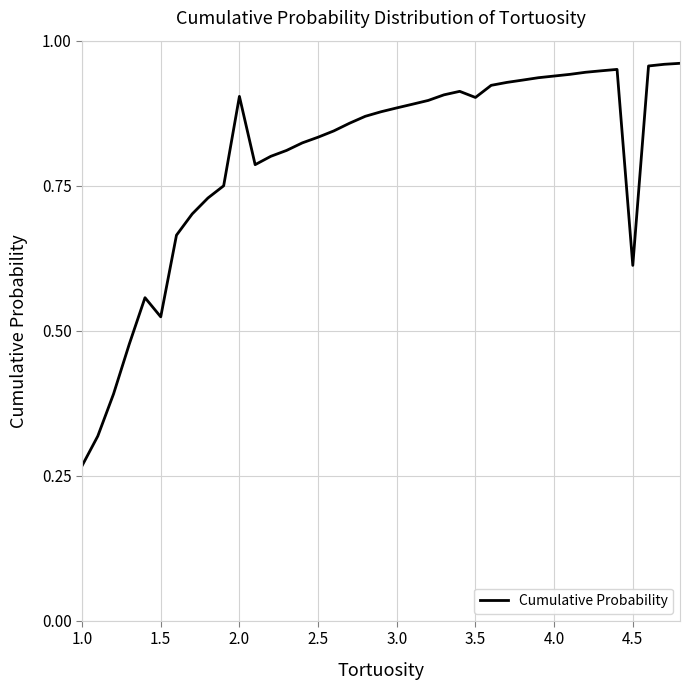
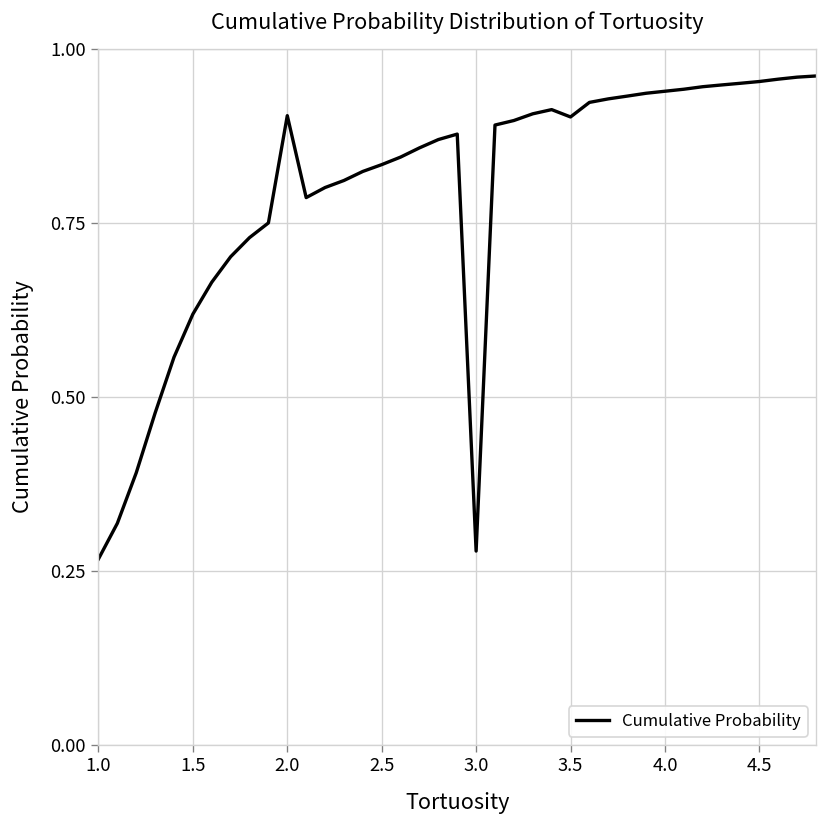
  {
    "1.0": 0.27,
-   "1.5": 0.52,
+   "1.5": 0.62,
    "2.0": 0.90,
    "2.5": 0.83,
-   "3.0": 0.88,
+   "3.0": 0.28,
    "3.5": 0.90,
    "4.0": 0.94,
-   "4.5": 0.61
+   "4.5": 0.95
  }
